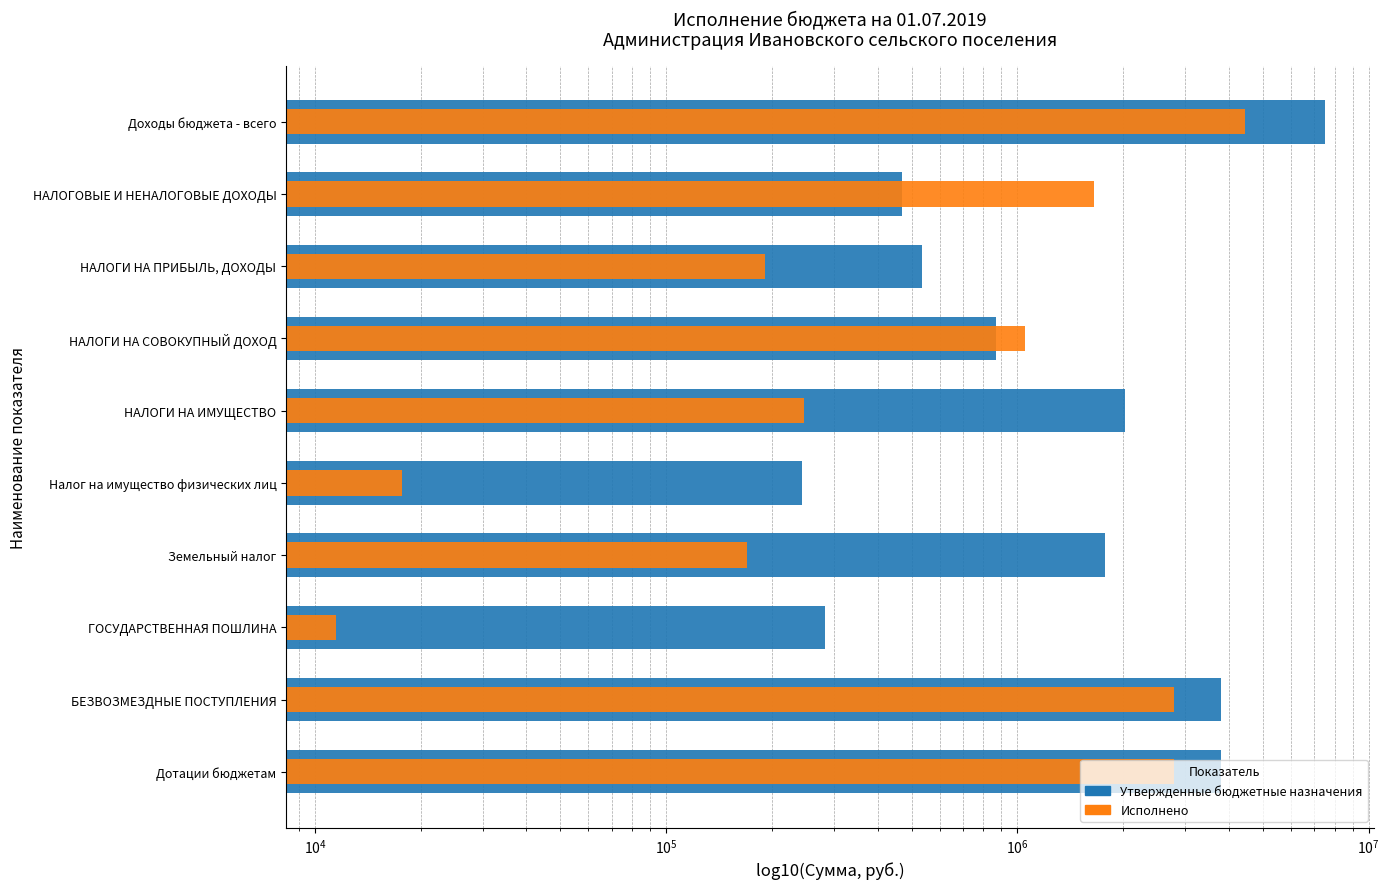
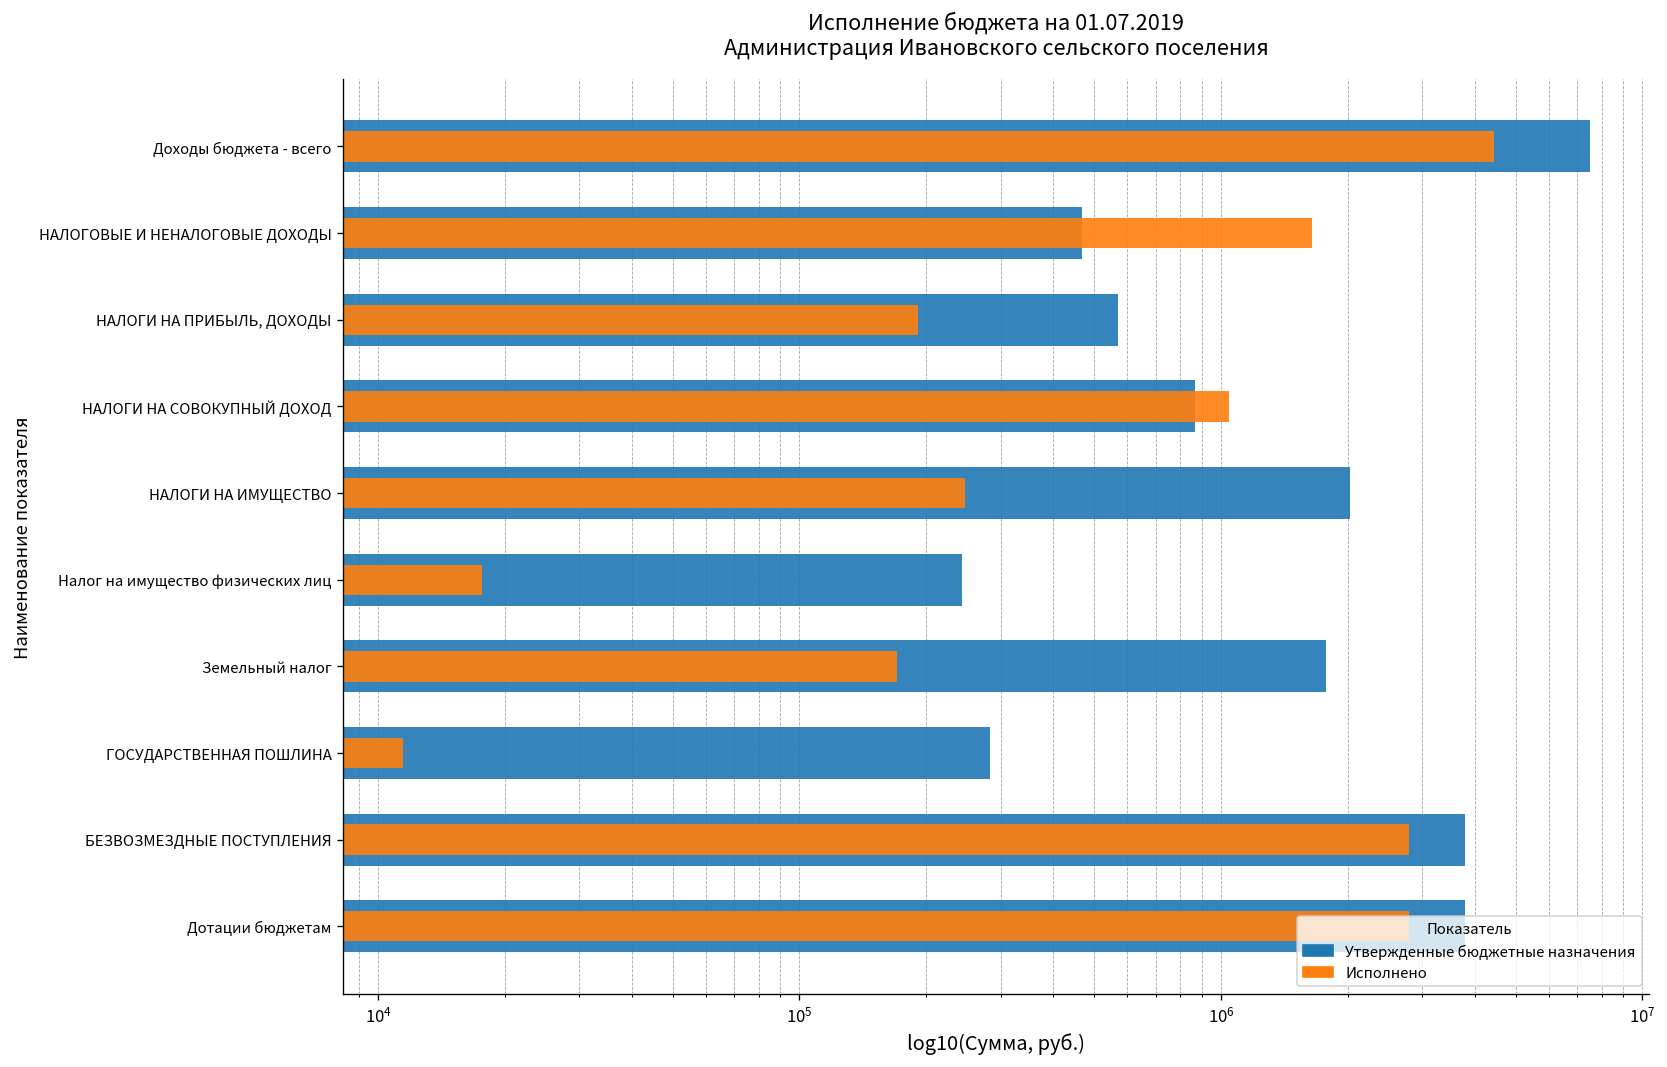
  {
    "Утвержденные бюджетные назначения": {
      "Доходы бюджета - всего": 7500000,
-     "НАЛОГИ НА ПРИБЫЛЬ, ДОХОДЫ": 540000,
+     "НАЛОГИ НА ПРИБЫЛЬ, ДОХОДЫ": 570000,
      "НАЛОГИ НА ИМУЩЕСТВО": 2000000,
      "Налог на имущество физических лиц": 240000,
      "Земельный налог": 1800000,
      "ГОСУДАРСТВЕННАЯ ПОШЛИНА": 280000,
      "БЕЗВОЗМЕЗДНЫЕ ПОСТУПЛЕНИЯ": 3800000
    },
    "Исполнено": {
      "НАЛОГОВЫЕ И НЕНАЛОГОВЫЕ ДОХОДЫ": 1600000,
      "НАЛОГИ НА СОВОКУПНЫЙ ДОХОД": 1050000
    }
  }
